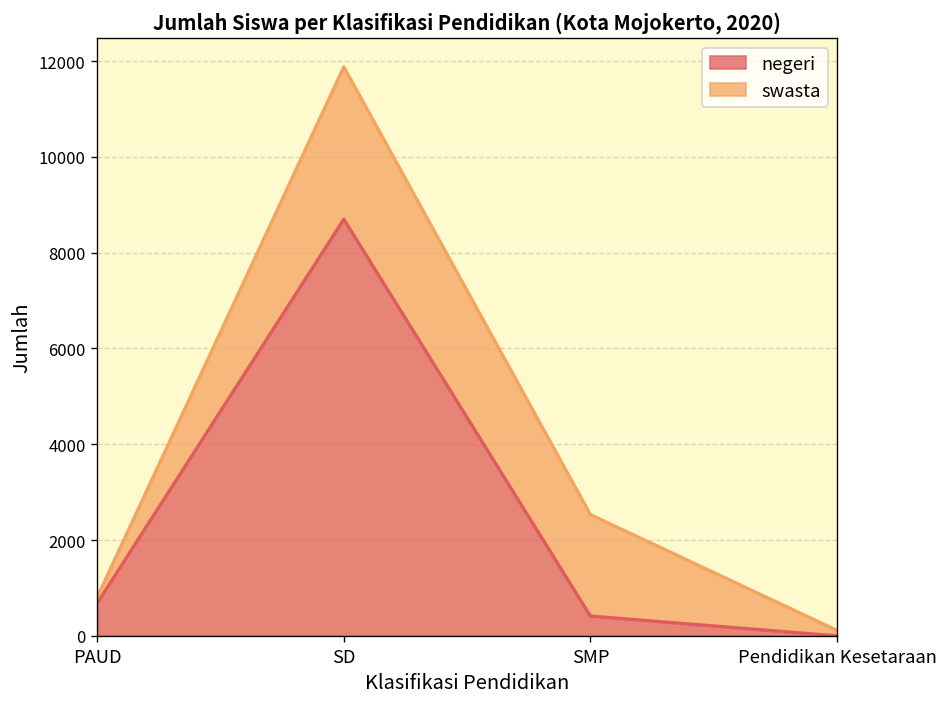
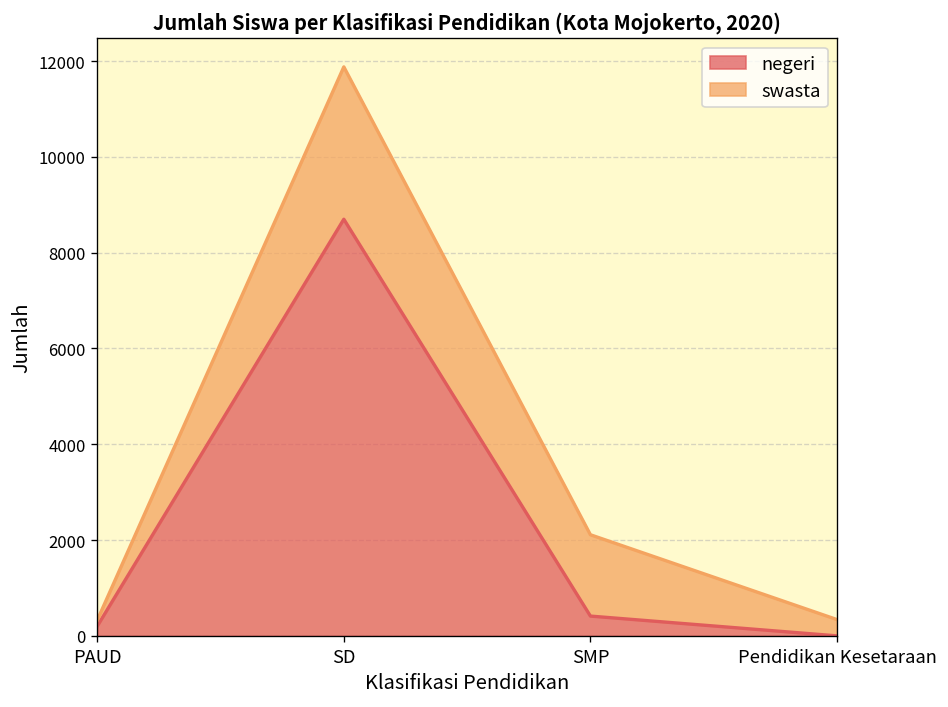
  {
    "negeri": {
-     "PAUD": 700,
+     "PAUD": 200,
      "SD": 8700,
      "SMP": 400,
      "Pendidikan Kesetaraan": 0
    },
    "swasta": {
      "PAUD": 100,
      "SD": 3200,
-     "SMP": 2100,
-     "Pendidikan Kesetaraan": 100
+     "SMP": 1700,
+     "Pendidikan Kesetaraan": 300
    }
  }
